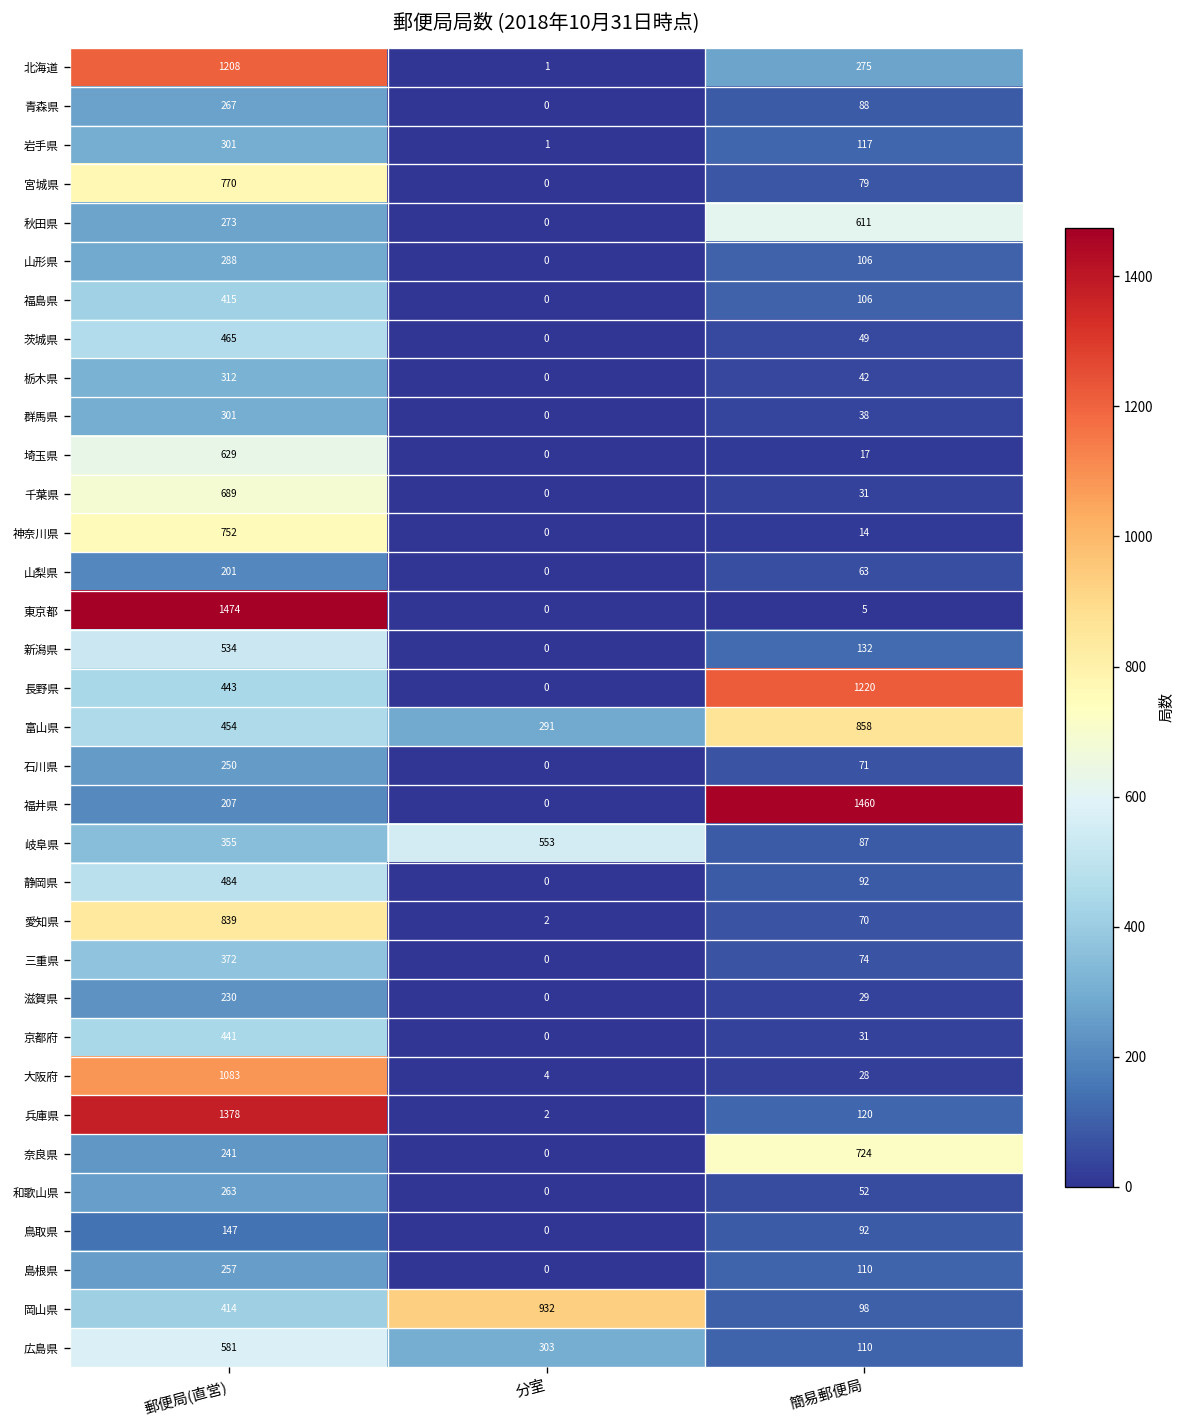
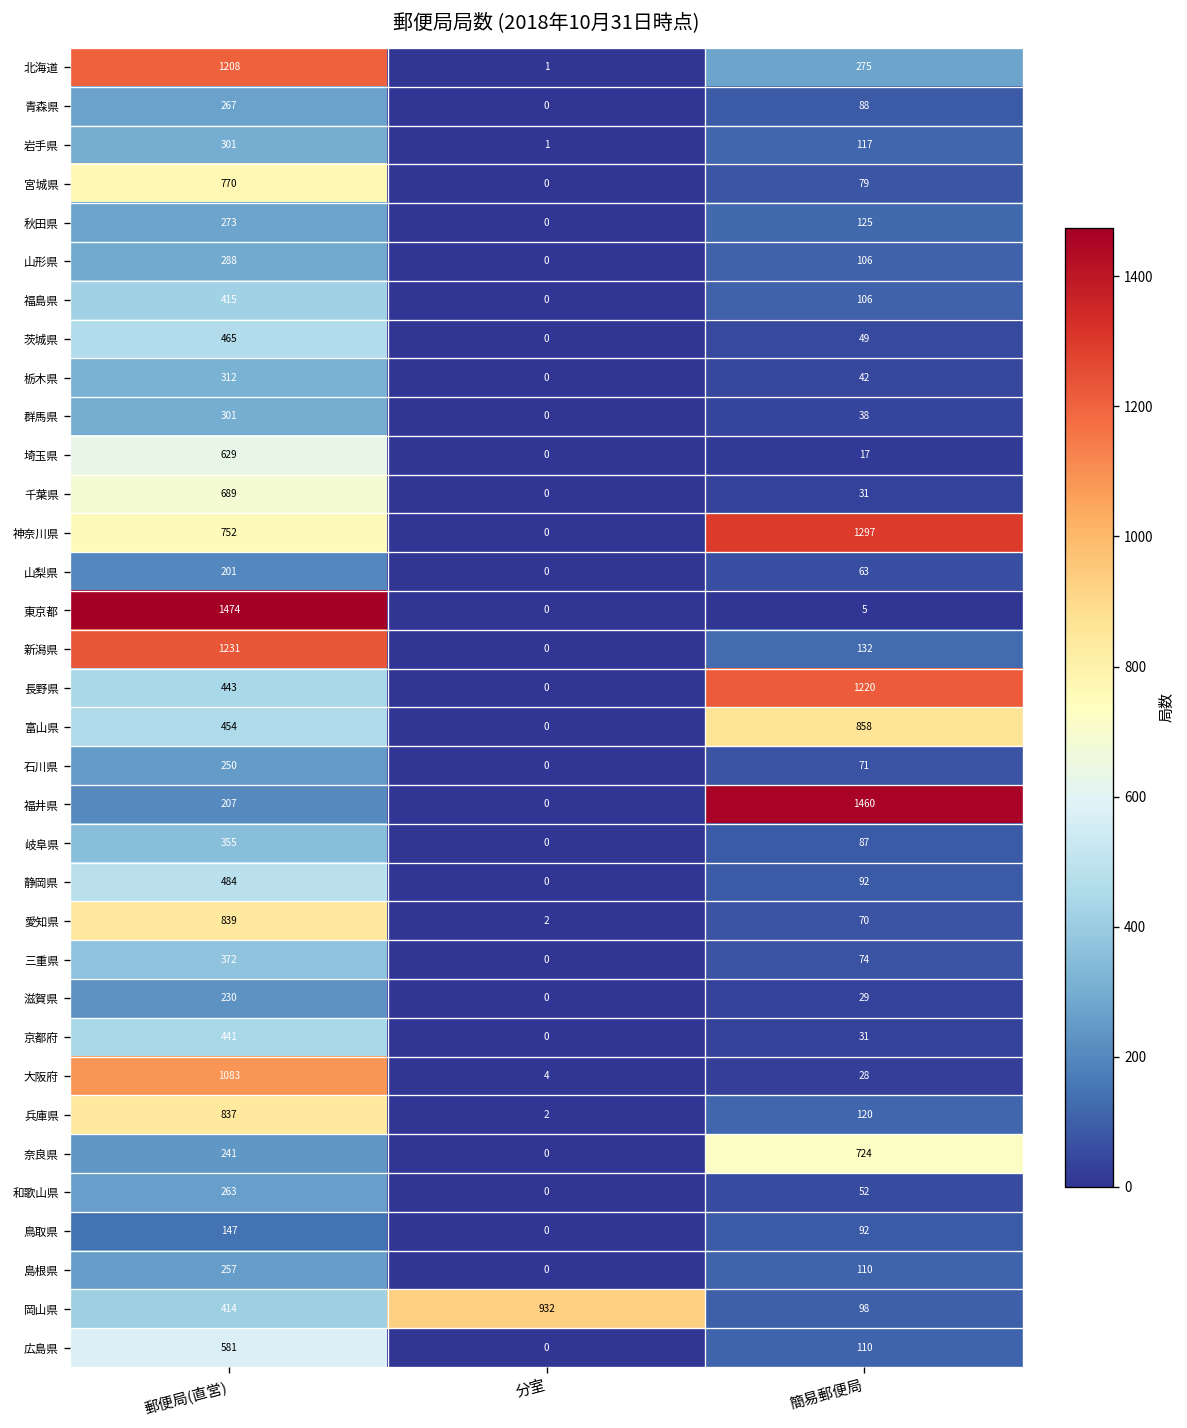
  {
    "北海道": {
      "郵便局(直営)": 1208,
      "分室": 1,
      "簡易郵便局": 275
    },
    "青森県": {
      "郵便局(直営)": 267,
      "分室": 0,
      "簡易郵便局": 88
    },
    "岩手県": {
      "郵便局(直営)": 301,
      "分室": 1,
      "簡易郵便局": 117
    },
    "宮城県": {
      "郵便局(直営)": 770,
      "分室": 0,
      "簡易郵便局": 79
    },
    "秋田県": {
      "郵便局(直営)": 273,
      "分室": 0,
-     "簡易郵便局": 611
+     "簡易郵便局": 125
    },
    "山形県": {
      "郵便局(直営)": 288,
      "分室": 0,
      "簡易郵便局": 106
    },
    "福島県": {
      "郵便局(直営)": 415,
      "分室": 0,
      "簡易郵便局": 106
    },
    "茨城県": {
      "郵便局(直営)": 465,
      "分室": 0,
      "簡易郵便局": 49
    },
    "栃木県": {
      "郵便局(直営)": 312,
      "分室": 0,
      "簡易郵便局": 42
    },
    "群馬県": {
      "郵便局(直営)": 301,
      "分室": 0,
      "簡易郵便局": 38
    },
    "埼玉県": {
      "郵便局(直営)": 629,
      "分室": 0,
      "簡易郵便局": 17
    },
    "千葉県": {
      "郵便局(直営)": 689,
      "分室": 0,
      "簡易郵便局": 31
    },
    "神奈川県": {
      "郵便局(直営)": 752,
      "分室": 0,
-     "簡易郵便局": 14
+     "簡易郵便局": 1297
    },
    "山梨県": {
      "郵便局(直営)": 201,
      "分室": 0,
      "簡易郵便局": 63
    },
    "東京都": {
      "郵便局(直営)": 1474,
      "分室": 0,
      "簡易郵便局": 5
    },
    "新潟県": {
-     "郵便局(直営)": 534,
+     "郵便局(直営)": 1231,
      "分室": 0,
      "簡易郵便局": 132
    },
    "長野県": {
      "郵便局(直営)": 443,
      "分室": 0,
      "簡易郵便局": 1220
    },
    "富山県": {
      "郵便局(直営)": 454,
-     "分室": 291,
+     "分室": 0,
      "簡易郵便局": 858
    },
    "石川県": {
      "郵便局(直営)": 250,
      "分室": 0,
      "簡易郵便局": 71
    },
    "福井県": {
      "郵便局(直営)": 207,
      "分室": 0,
      "簡易郵便局": 1460
    },
    "岐阜県": {
      "郵便局(直営)": 355,
-     "分室": 553,
+     "分室": 0,
      "簡易郵便局": 87
    },
    "静岡県": {
      "郵便局(直営)": 484,
      "分室": 0,
      "簡易郵便局": 92
    },
    "愛知県": {
      "郵便局(直営)": 839,
      "分室": 2,
      "簡易郵便局": 70
    },
    "三重県": {
      "郵便局(直営)": 372,
      "分室": 0,
      "簡易郵便局": 74
    },
    "滋賀県": {
      "郵便局(直営)": 230,
      "分室": 0,
      "簡易郵便局": 29
    },
    "京都府": {
      "郵便局(直営)": 441,
      "分室": 0,
      "簡易郵便局": 31
    },
    "大阪府": {
      "郵便局(直営)": 1083,
      "分室": 4,
      "簡易郵便局": 28
    },
    "兵庫県": {
-     "郵便局(直営)": 1378,
+     "郵便局(直営)": 837,
      "分室": 2,
      "簡易郵便局": 120
    },
    "奈良県": {
      "郵便局(直営)": 241,
      "分室": 0,
      "簡易郵便局": 724
    },
    "和歌山県": {
      "郵便局(直営)": 263,
      "分室": 0,
      "簡易郵便局": 52
    },
    "鳥取県": {
      "郵便局(直営)": 147,
      "分室": 0,
      "簡易郵便局": 92
    },
    "島根県": {
      "郵便局(直営)": 257,
      "分室": 0,
      "簡易郵便局": 110
    },
    "岡山県": {
      "郵便局(直営)": 414,
      "分室": 932,
      "簡易郵便局": 98
    },
    "広島県": {
      "郵便局(直営)": 581,
-     "分室": 303,
+     "分室": 0,
      "簡易郵便局": 110
    }
  }
